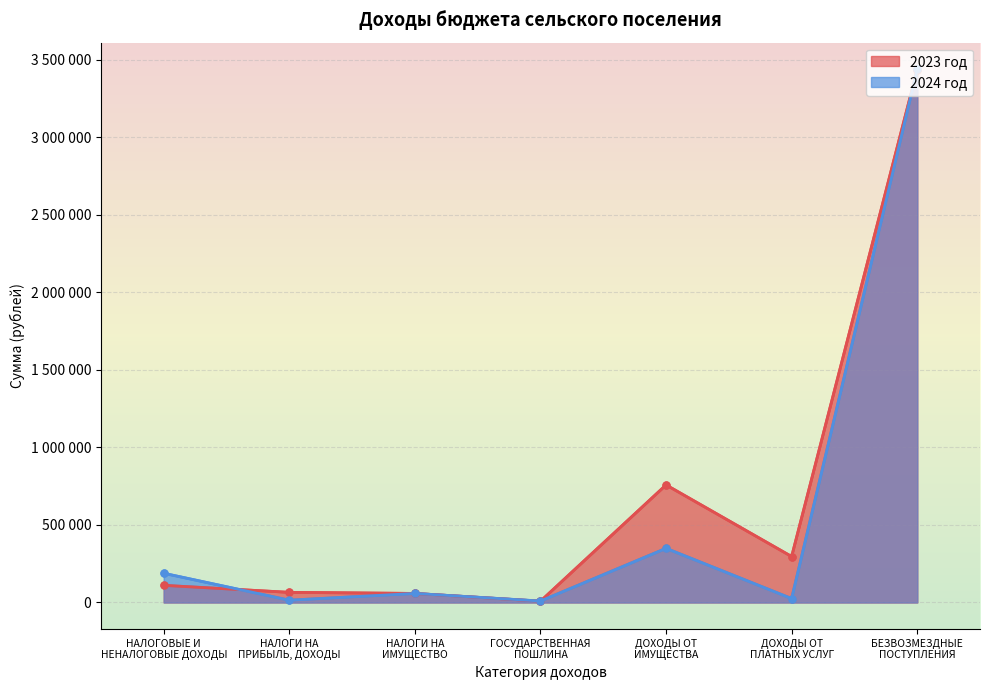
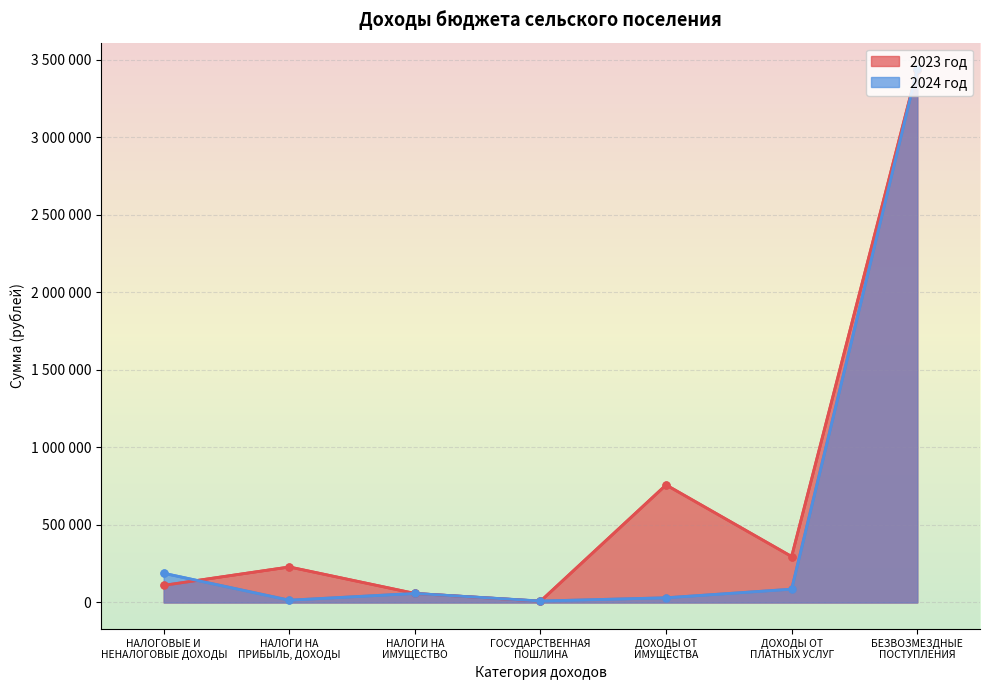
  {
    "2023 год": {
      "НАЛОГОВЫЕ И НЕНАЛОГОВЫЕ ДОХОДЫ": 110000,
-     "НАЛОГИ НА ПРИБЫЛЬ, ДОХОДЫ": 70000,
+     "НАЛОГИ НА ПРИБЫЛЬ, ДОХОДЫ": 230000,
      "ДОХОДЫ ОТ ИМУЩЕСТВА": 760000,
      "ДОХОДЫ ОТ ПЛАТНЫХ УСЛУГ": 300000
    },
    "2024 год": {
      "НАЛОГОВЫЕ И НЕНАЛОГОВЫЕ ДОХОДЫ": 190000,
      "НАЛОГИ НА ПРИБЫЛЬ, ДОХОДЫ": 10000,
-     "ДОХОДЫ ОТ ИМУЩЕСТВА": 350000,
-     "ДОХОДЫ ОТ ПЛАТНЫХ УСЛУГ": 30000
+     "ДОХОДЫ ОТ ИМУЩЕСТВА": 30000,
+     "ДОХОДЫ ОТ ПЛАТНЫХ УСЛУГ": 90000
    }
  }
